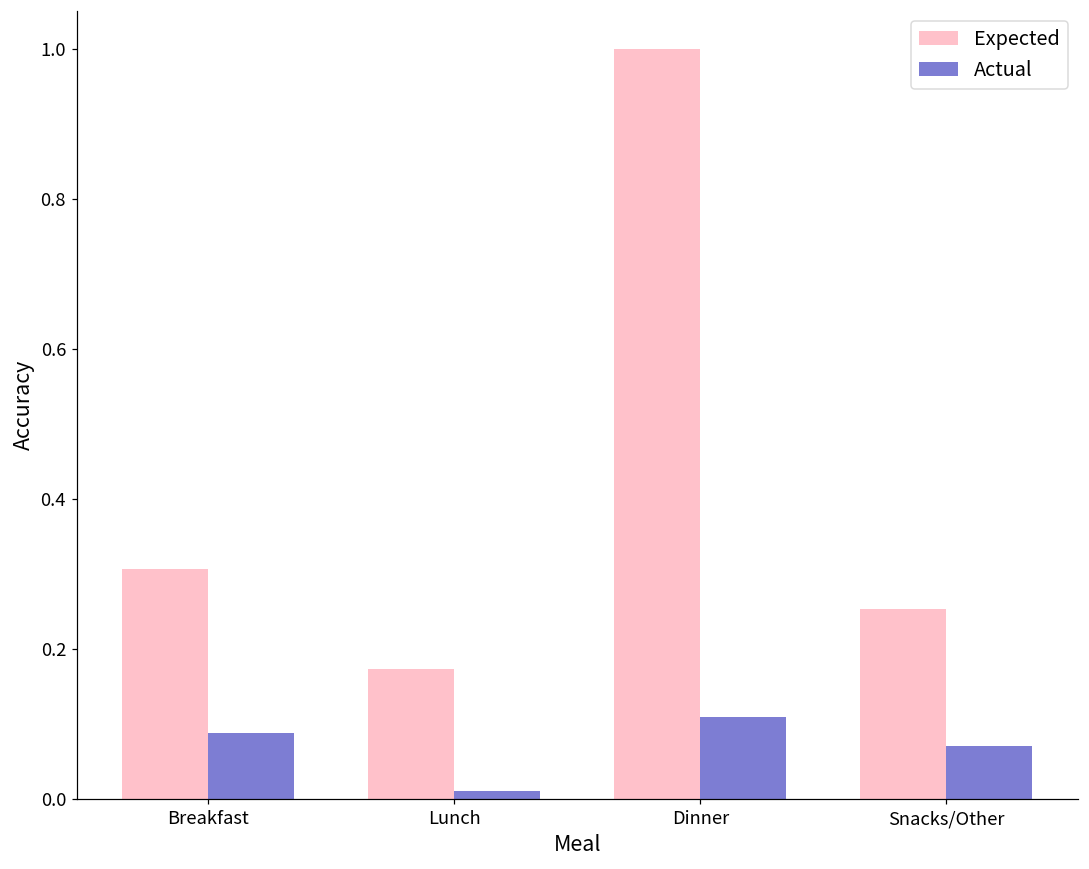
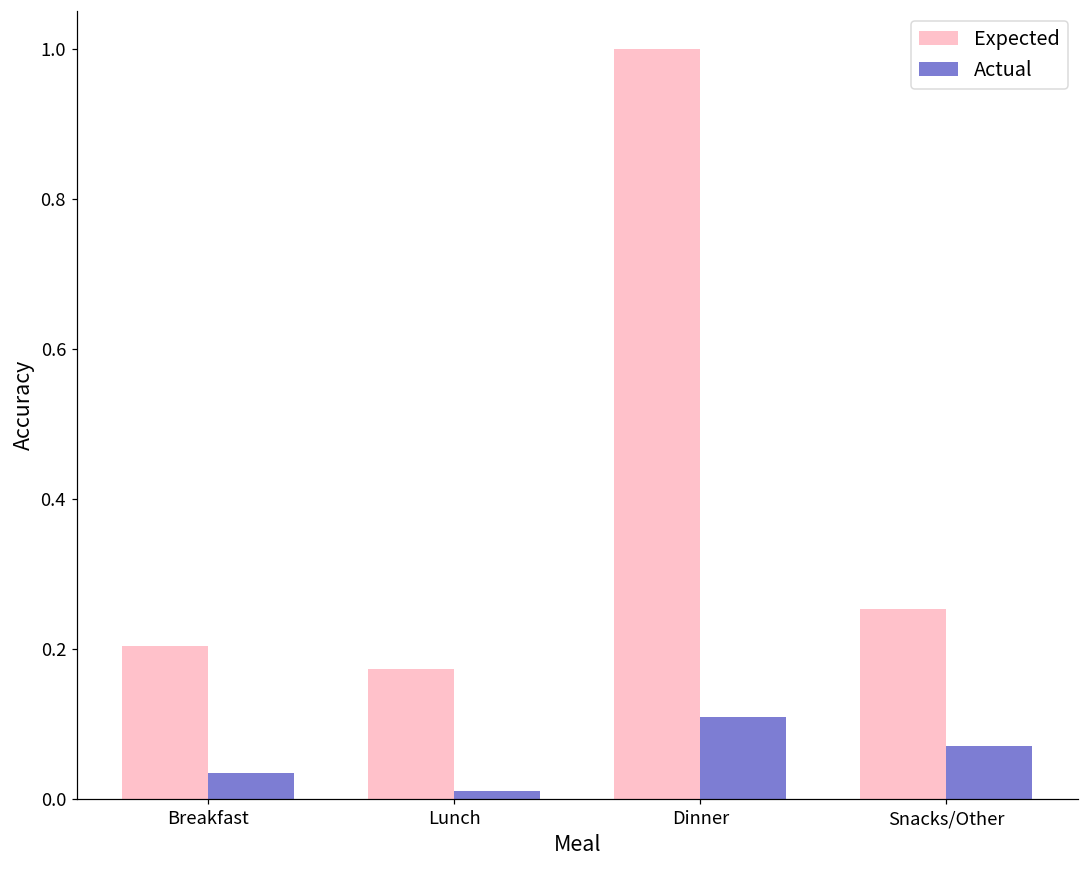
  {
    "Expected": {
-     "Breakfast": 0.31,
+     "Breakfast": 0.20,
      "Lunch": 0.17,
      "Dinner": 1.00,
      "Snacks/Other": 0.25
    },
    "Actual": {
-     "Breakfast": 0.09,
+     "Breakfast": 0.03,
      "Lunch": 0.01,
      "Dinner": 0.11,
      "Snacks/Other": 0.07
    }
  }
